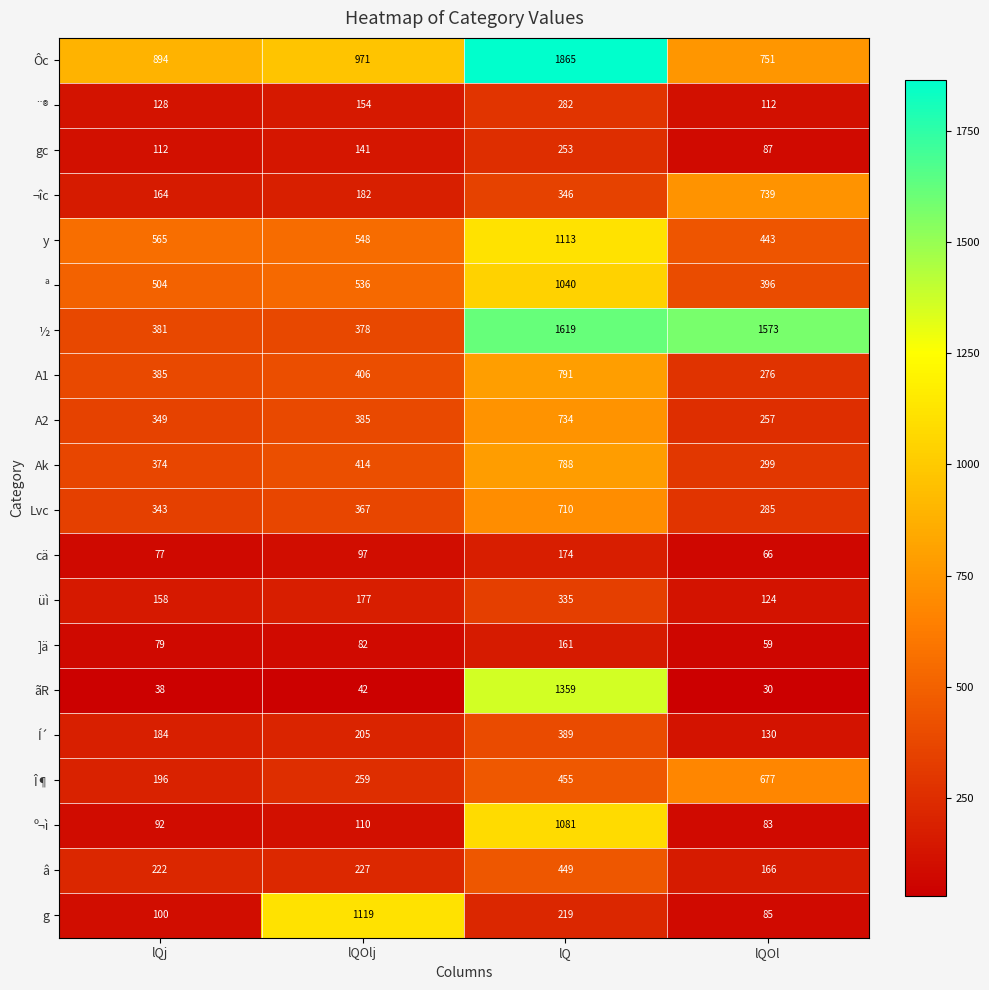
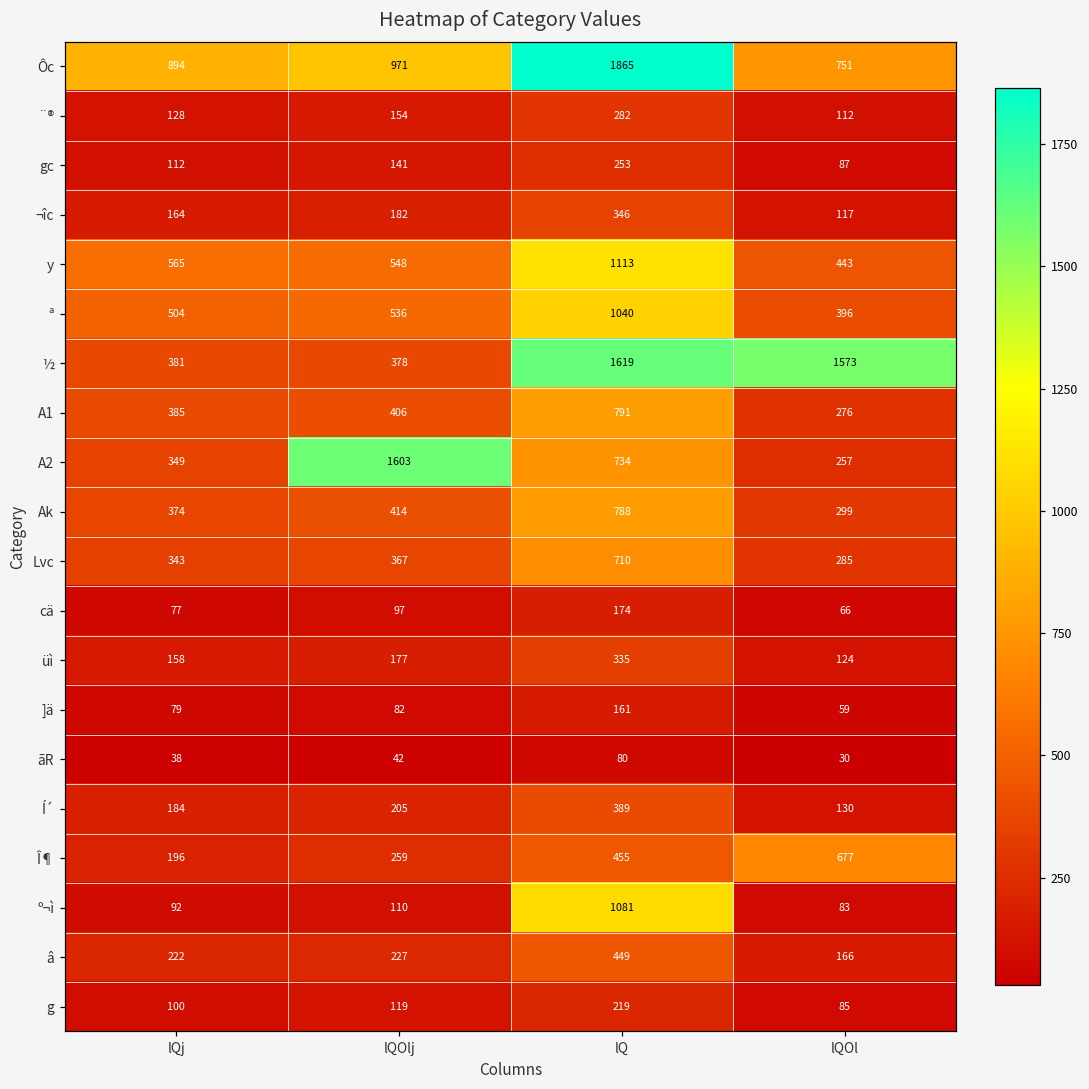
  {
    "Ôc": {
      "lQj": 894,
      "lQOlj": 971,
      "lQ": 1865,
      "lQOl": 751
    },
    "¨®": {
      "lQj": 128,
      "lQOlj": 154,
      "lQ": 282,
      "lQOl": 112
    },
    "gc": {
      "lQj": 112,
      "lQOlj": 141,
      "lQ": 253,
      "lQOl": 87
    },
    "¬îc": {
      "lQj": 164,
      "lQOlj": 182,
      "lQ": 346,
-     "lQOl": 739
+     "lQOl": 117
    },
    "y": {
      "lQj": 565,
      "lQOlj": 548,
      "lQ": 1113,
      "lQOl": 443
    },
    "ª": {
      "lQj": 504,
      "lQOlj": 536,
      "lQ": 1040,
      "lQOl": 396
    },
    "½": {
      "lQj": 381,
      "lQOlj": 378,
      "lQ": 1619,
      "lQOl": 1573
    },
    "A1": {
      "lQj": 385,
      "lQOlj": 406,
      "lQ": 791,
      "lQOl": 276
    },
    "A2": {
      "lQj": 349,
-     "lQOlj": 385,
+     "lQOlj": 1603,
      "lQ": 734,
      "lQOl": 257
    },
    "Ak": {
      "lQj": 374,
      "lQOlj": 414,
      "lQ": 788,
      "lQOl": 299
    },
    "Lvc": {
      "lQj": 343,
      "lQOlj": 367,
      "lQ": 710,
      "lQOl": 285
    },
    "cä": {
      "lQj": 77,
      "lQOlj": 97,
      "lQ": 174,
      "lQOl": 66
    },
    "üì": {
      "lQj": 158,
      "lQOlj": 177,
      "lQ": 335,
      "lQOl": 124
    },
    "]ä": {
      "lQj": 79,
      "lQOlj": 82,
      "lQ": 161,
      "lQOl": 59
    },
    "ãR": {
      "lQj": 38,
      "lQOlj": 42,
-     "lQ": 1359,
+     "lQ": 80,
      "lQOl": 30
    },
    "Í´": {
      "lQj": 184,
      "lQOlj": 205,
      "lQ": 389,
      "lQOl": 130
    },
    "Î¶": {
      "lQj": 196,
      "lQOlj": 259,
      "lQ": 455,
      "lQOl": 677
    },
    "º¬ì": {
      "lQj": 92,
      "lQOlj": 110,
      "lQ": 1081,
      "lQOl": 83
    },
    "â": {
      "lQj": 222,
      "lQOlj": 227,
      "lQ": 449,
      "lQOl": 166
    },
    "g": {
      "lQj": 100,
-     "lQOlj": 1119,
+     "lQOlj": 119,
      "lQ": 219,
      "lQOl": 85
    }
  }
